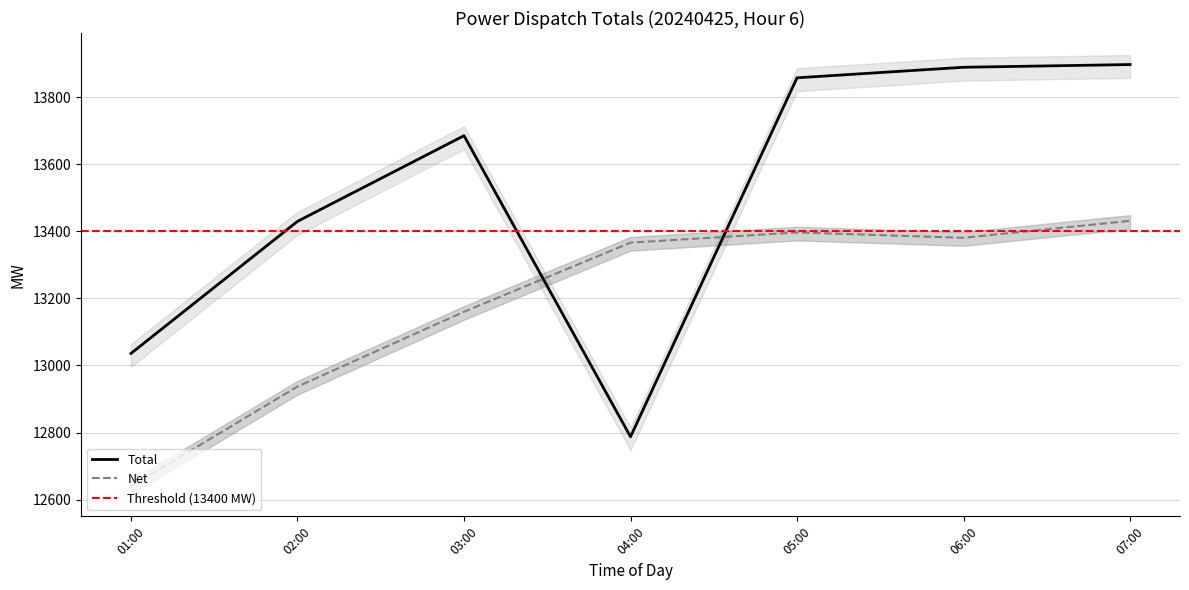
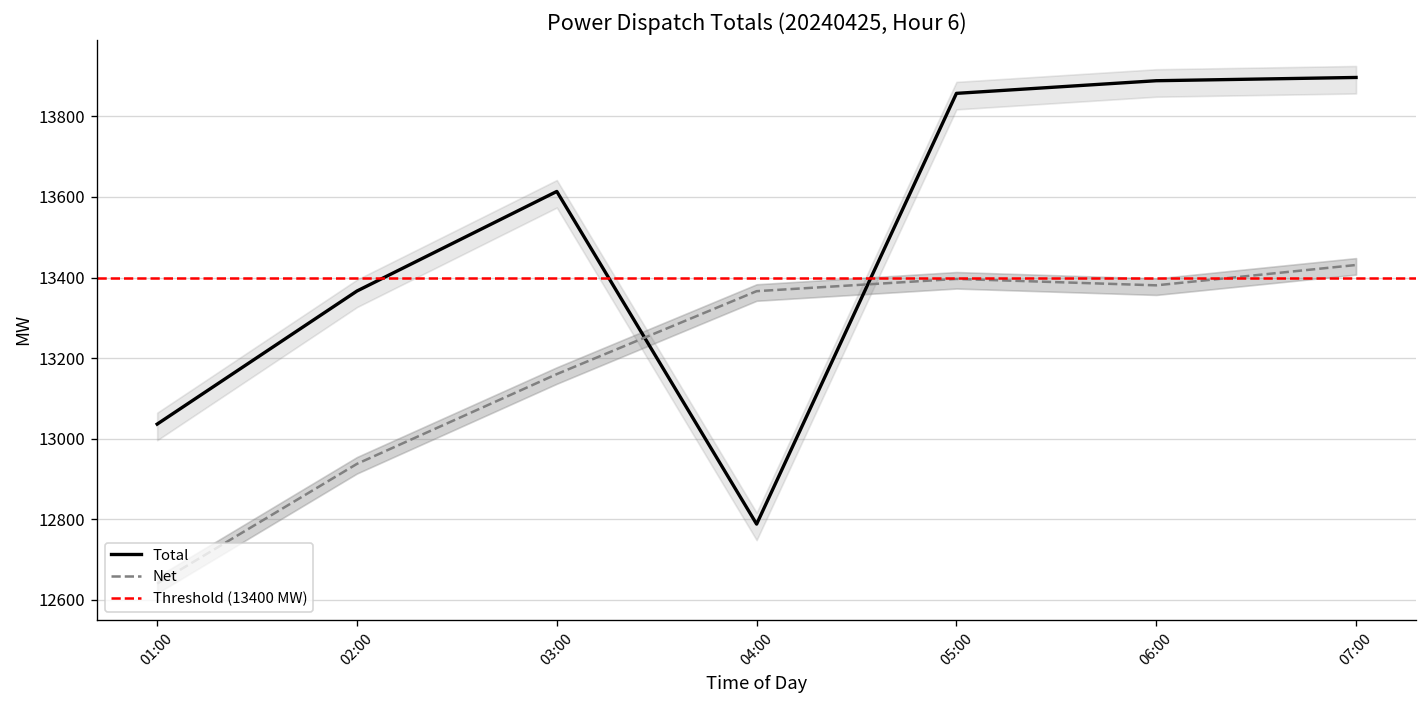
  {
    "Total": {
      "01:00": 13040,
-     "02:00": 13430,
-     "03:00": 13680,
+     "02:00": 13370,
+     "03:00": 13610,
      "04:00": 12790,
      "05:00": 13860,
      "06:00": 13890,
      "07:00": 13900
    }
  }
